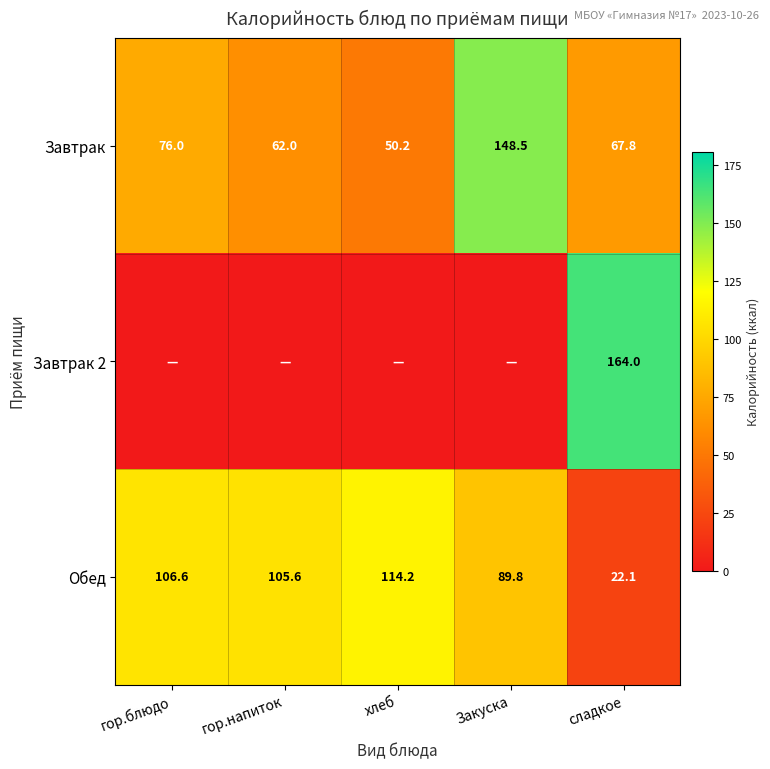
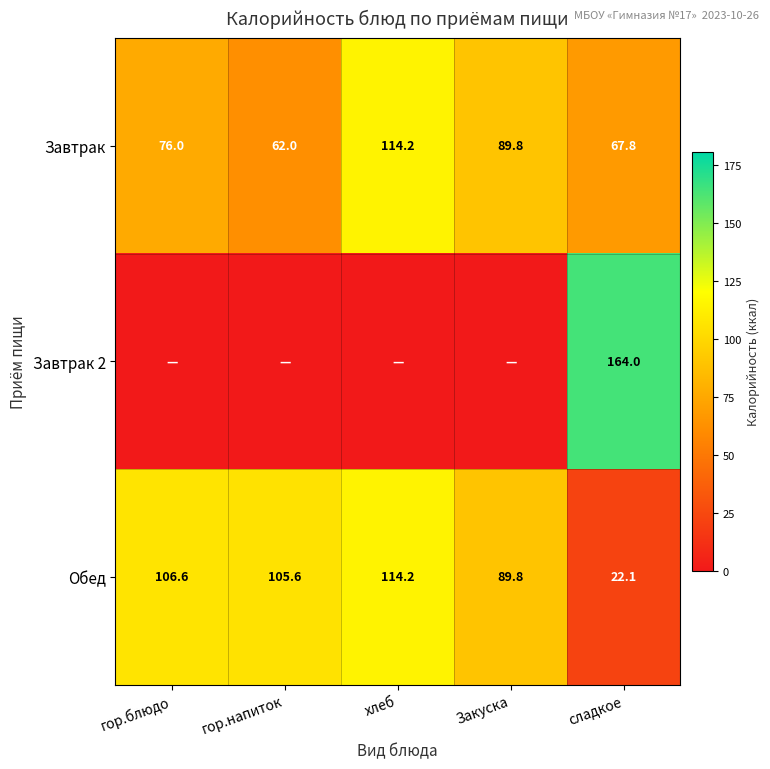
  {
    "Завтрак": {
      "гор.блюдо": 76.0,
      "гор.напиток": 62.0,
-     "хлеб": 50.2,
-     "Закуска": 148.5,
+     "хлеб": 114.2,
+     "Закуска": 89.8,
      "сладкое": 67.8
    },
    "Завтрак 2": {
      "сладкое": 164.0
    },
    "Обед": {
      "гор.блюдо": 106.6,
      "гор.напиток": 105.6,
      "хлеб": 114.2,
      "Закуска": 89.8,
      "сладкое": 22.1
    }
  }
